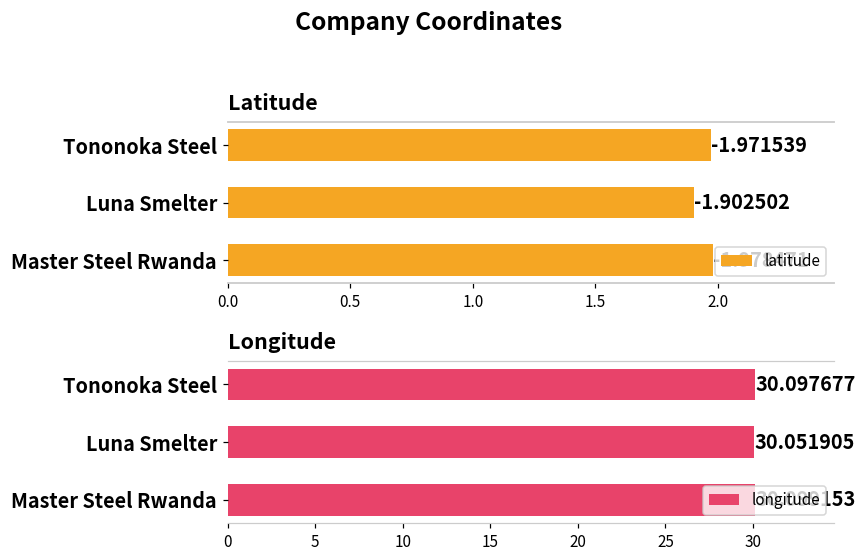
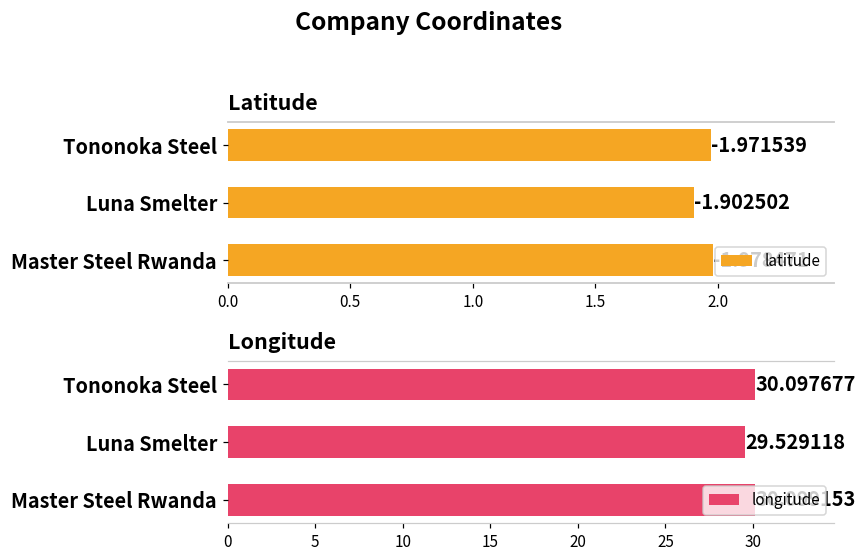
  {
    "Longitude": {
      "Tononoka Steel": 30.097677,
-     "Luna Smelter": 30.051905
+     "Luna Smelter": 29.529118
    }
  }
